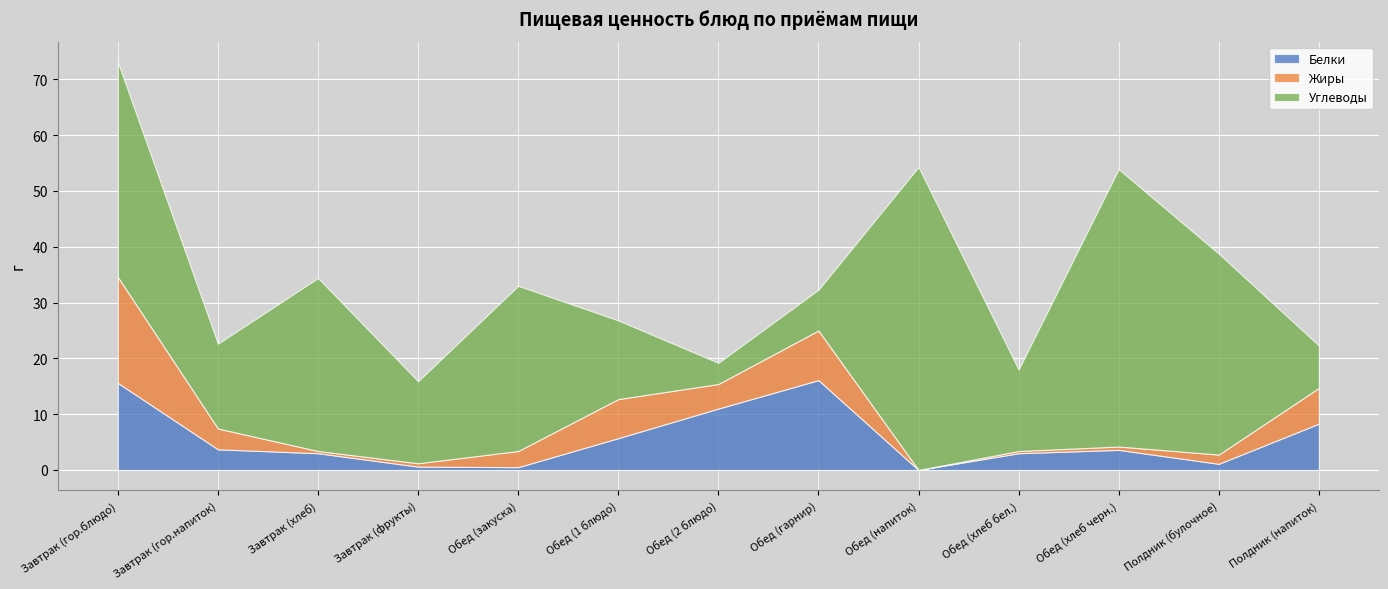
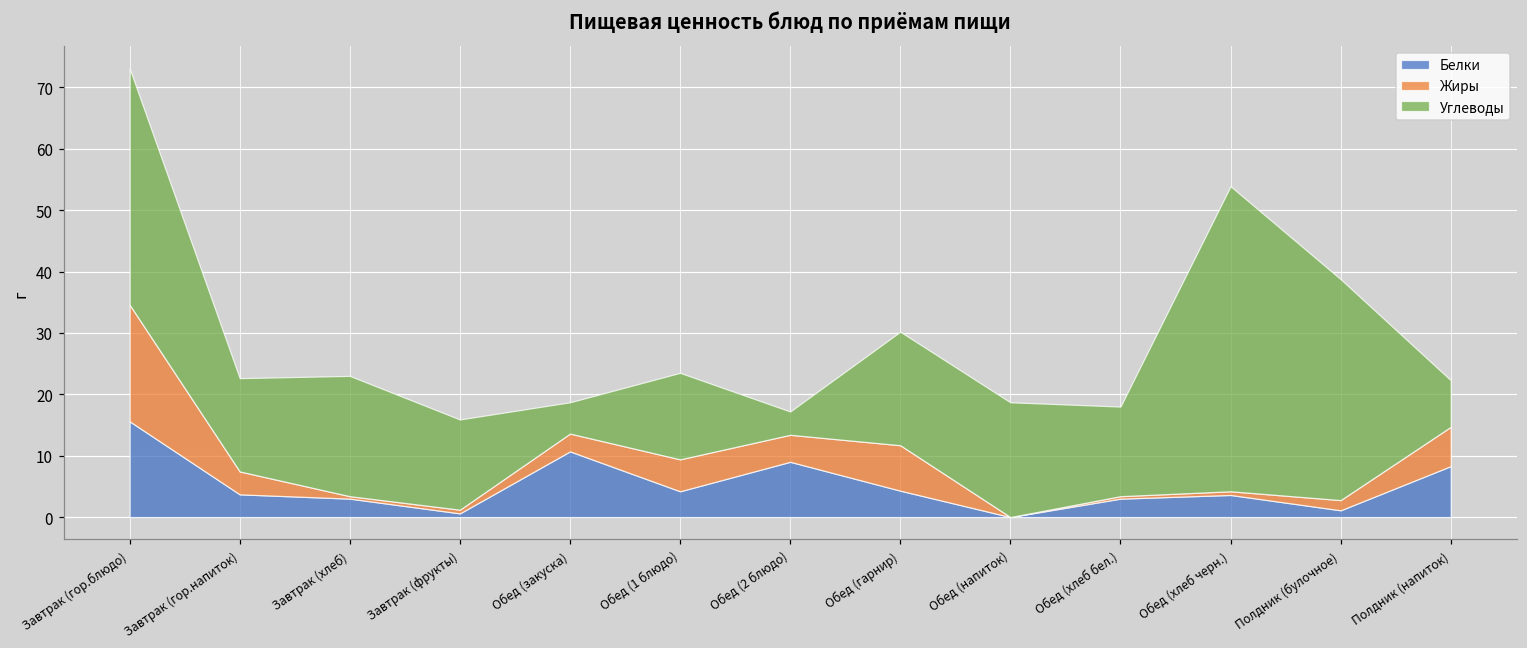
  {
    "Белки": {
      "Завтрак (гор.блюдо)": 16,
      "Завтрак (гор.напиток)": 4,
      "Завтрак (фрукты)": 1,
-     "Обед (закуска)": 1,
-     "Обед (1 блюдо)": 6,
-     "Обед (2 блюдо)": 11,
-     "Обед (гарнир)": 16,
+     "Обед (закуска)": 11,
+     "Обед (1 блюдо)": 4,
+     "Обед (2 блюдо)": 9,
+     "Обед (гарнир)": 4,
      "Обед (хлеб черн.)": 4,
      "Полдник (булочное)": 1,
      "Полдник (напиток)": 8
    },
    "Жиры": {
      "Завтрак (гор.блюдо)": 19,
      "Завтрак (гор.напиток)": 4,
      "Завтрак (фрукты)": 1,
      "Обед (закуска)": 3,
-     "Обед (1 блюдо)": 7,
+     "Обед (1 блюдо)": 5,
      "Обед (2 блюдо)": 4,
-     "Обед (гарнир)": 9,
+     "Обед (гарнир)": 7,
      "Обед (хлеб черн.)": 1,
      "Полдник (булочное)": 2,
      "Полдник (напиток)": 6
    },
    "Углеводы": {
      "Завтрак (гор.блюдо)": 38,
      "Завтрак (гор.напиток)": 15,
-     "Завтрак (хлеб)": 31,
+     "Завтрак (хлеб)": 20,
      "Завтрак (фрукты)": 15,
-     "Обед (закуска)": 30,
+     "Обед (закуска)": 5,
      "Обед (1 блюдо)": 14,
      "Обед (2 блюдо)": 4,
-     "Обед (гарнир)": 7,
-     "Обед (напиток)": 54,
+     "Обед (гарнир)": 19,
+     "Обед (напиток)": 19,
      "Обед (хлеб бел.)": 15,
      "Обед (хлеб черн.)": 50,
      "Полдник (булочное)": 36,
      "Полдник (напиток)": 8
    }
  }
